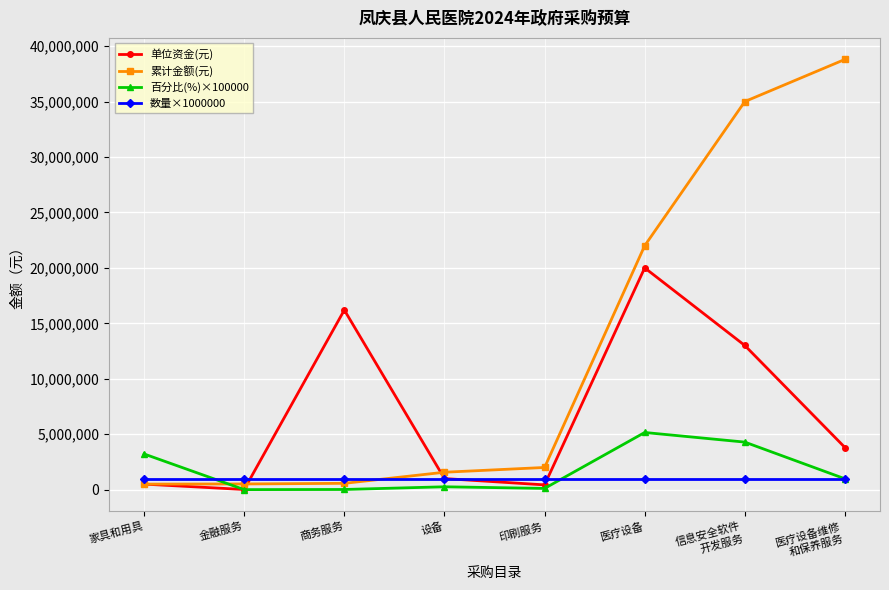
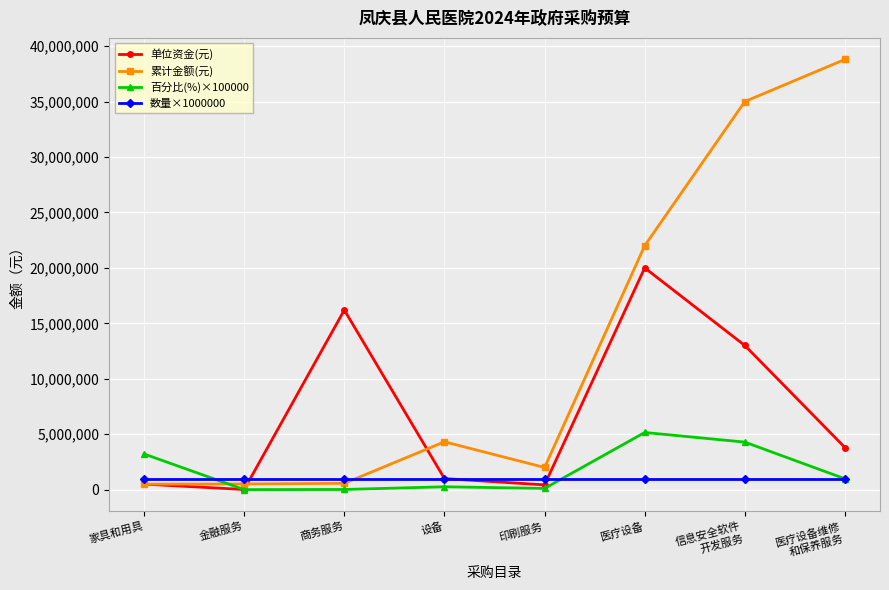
  {
    "单位资金(元)": {
      "商务服务": "16,200,000",
      "印刷服务": "400,000",
      "医疗设备": "20,000,000",
      "信息安全软件 开发服务": "13,000,000",
      "医疗设备维修 和保养服务": "3,800,000"
    },
    "累计金额(元)": {
      "金融服务": "500,000",
      "商务服务": "600,000",
-     "设备": "1,600,000",
+     "设备": "4,300,000",
      "印刷服务": "2,000,000",
      "医疗设备": "22,000,000",
      "信息安全软件 开发服务": "35,000,000",
      "医疗设备维修 和保养服务": "38,800,000"
    },
    "百分比(%)×100000": {
      "家具和用具": "3,200,000",
      "商务服务": "0",
      "设备": "300,000",
      "印刷服务": "100,000",
      "医疗设备": "5,200,000",
      "信息安全软件 开发服务": "4,300,000"
    },
    "数量×1000000": {
      "家具和用具": "1,000,000",
      "金融服务": "1,000,000",
      "商务服务": "1,000,000",
      "印刷服务": "1,000,000",
      "医疗设备": "1,000,000",
      "信息安全软件 开发服务": "1,000,000"
    }
  }
